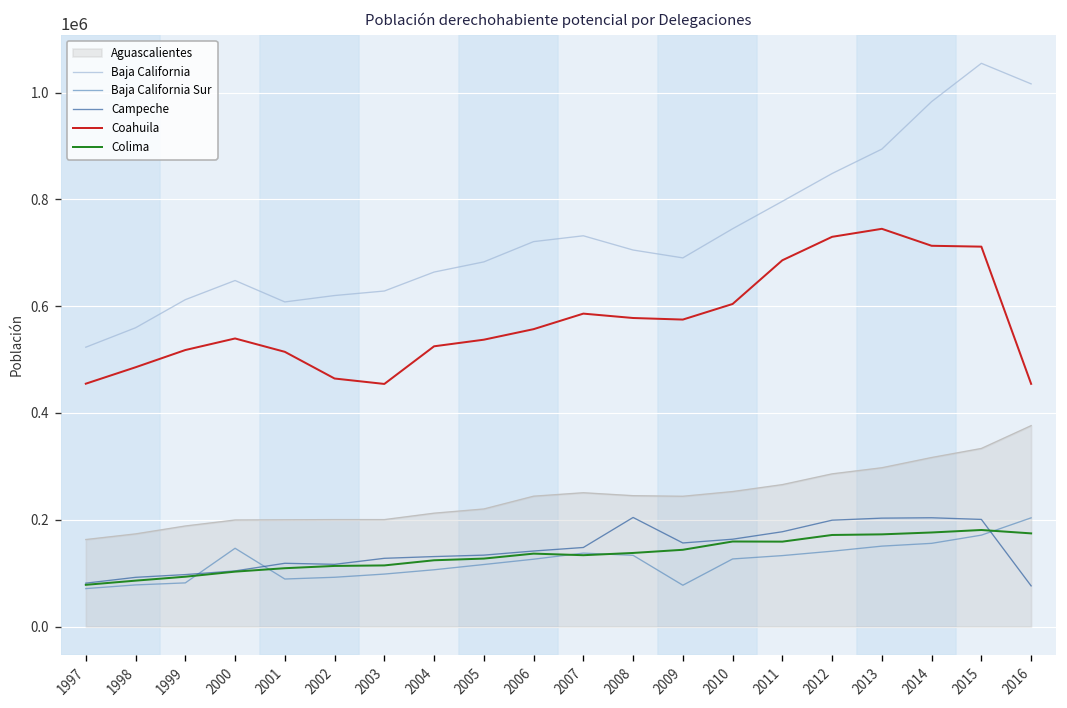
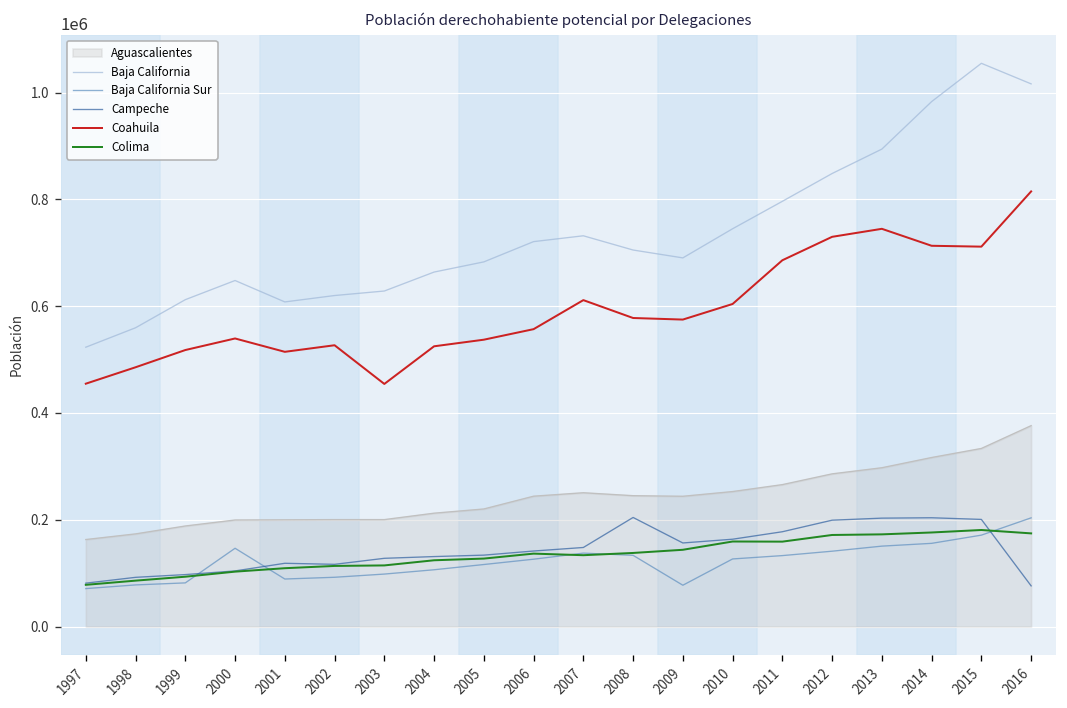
  {
    "Baja California Sur": {
      "1997": 70000,
      "1998": 80000,
      "1999": 80000,
      "2000": 150000,
      "2001": 90000,
      "2002": 90000,
      "2003": 100000,
      "2004": 110000,
      "2005": 120000,
      "2006": 130000,
      "2009": 80000,
      "2010": 130000,
      "2011": 130000,
      "2012": 140000,
      "2013": 150000,
      "2014": 160000,
      "2015": 170000,
      "2016": 200000
    },
    "Campeche": {
      "1998": 90000,
      "2001": 120000,
      "2003": 130000,
      "2004": 130000,
      "2005": 130000,
      "2007": 150000,
      "2008": 200000,
      "2009": 160000,
      "2011": 180000,
      "2012": 200000,
      "2013": 200000,
      "2014": 200000,
      "2015": 200000,
      "2016": 80000
    },
    "Coahuila": {
      "1997": 450000,
      "1998": 490000,
      "1999": 520000,
      "2000": 540000,
      "2001": 510000,
-     "2002": 460000,
+     "2002": 530000,
      "2003": 450000,
      "2004": 520000,
      "2005": 540000,
      "2006": 560000,
-     "2007": 590000,
+     "2007": 610000,
      "2008": 580000,
      "2009": 570000,
      "2010": 600000,
      "2011": 690000,
      "2012": 730000,
      "2013": 740000,
      "2014": 710000,
      "2015": 710000,
-     "2016": 450000
+     "2016": 810000
    },
    "Colima": {
      "1998": 90000,
      "2001": 110000,
      "2003": 110000,
      "2004": 120000,
      "2005": 130000,
      "2009": 140000,
      "2011": 160000,
      "2012": 170000,
      "2013": 170000,
      "2014": 180000,
      "2015": 180000,
      "2016": 170000
    }
  }
